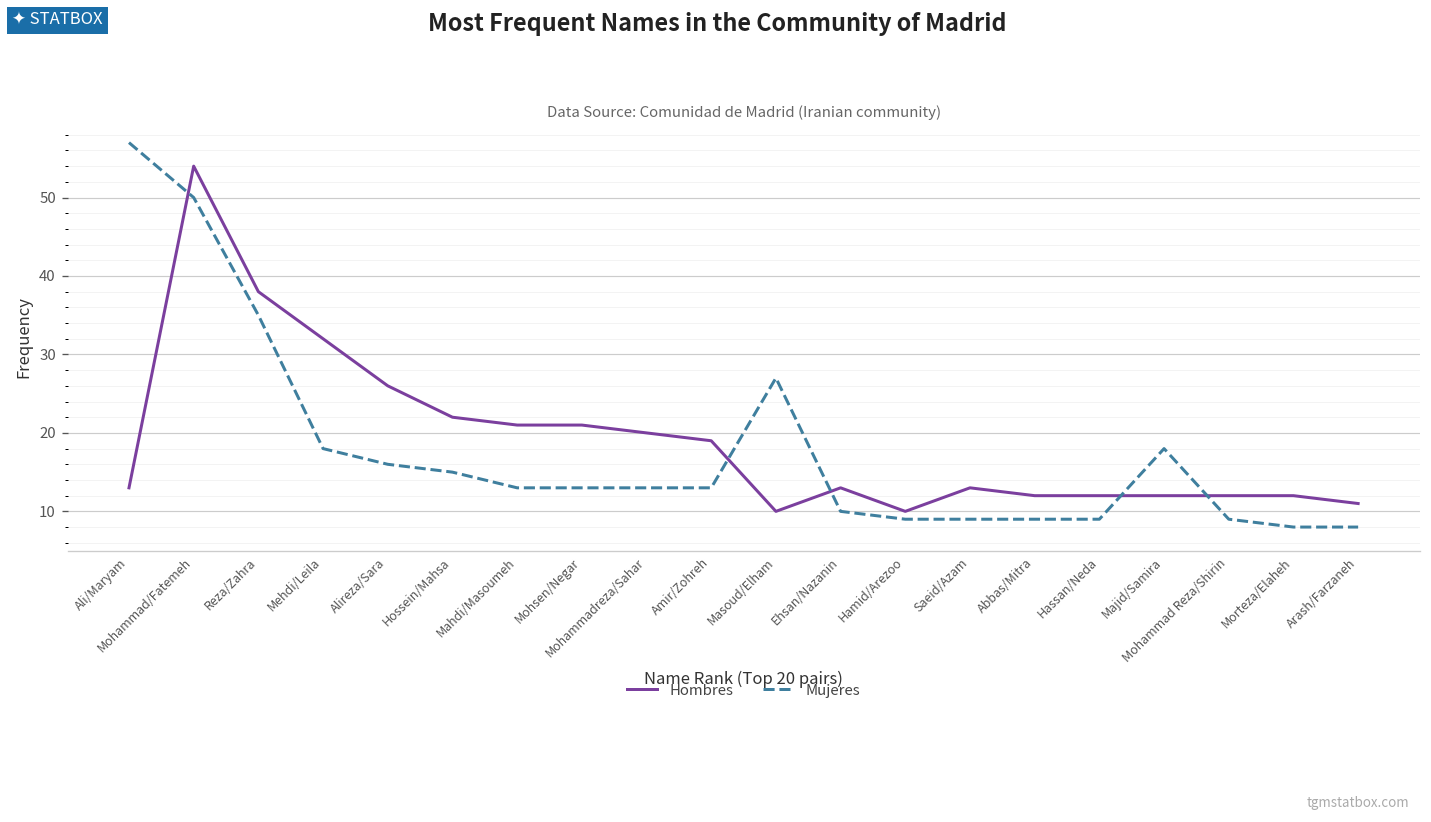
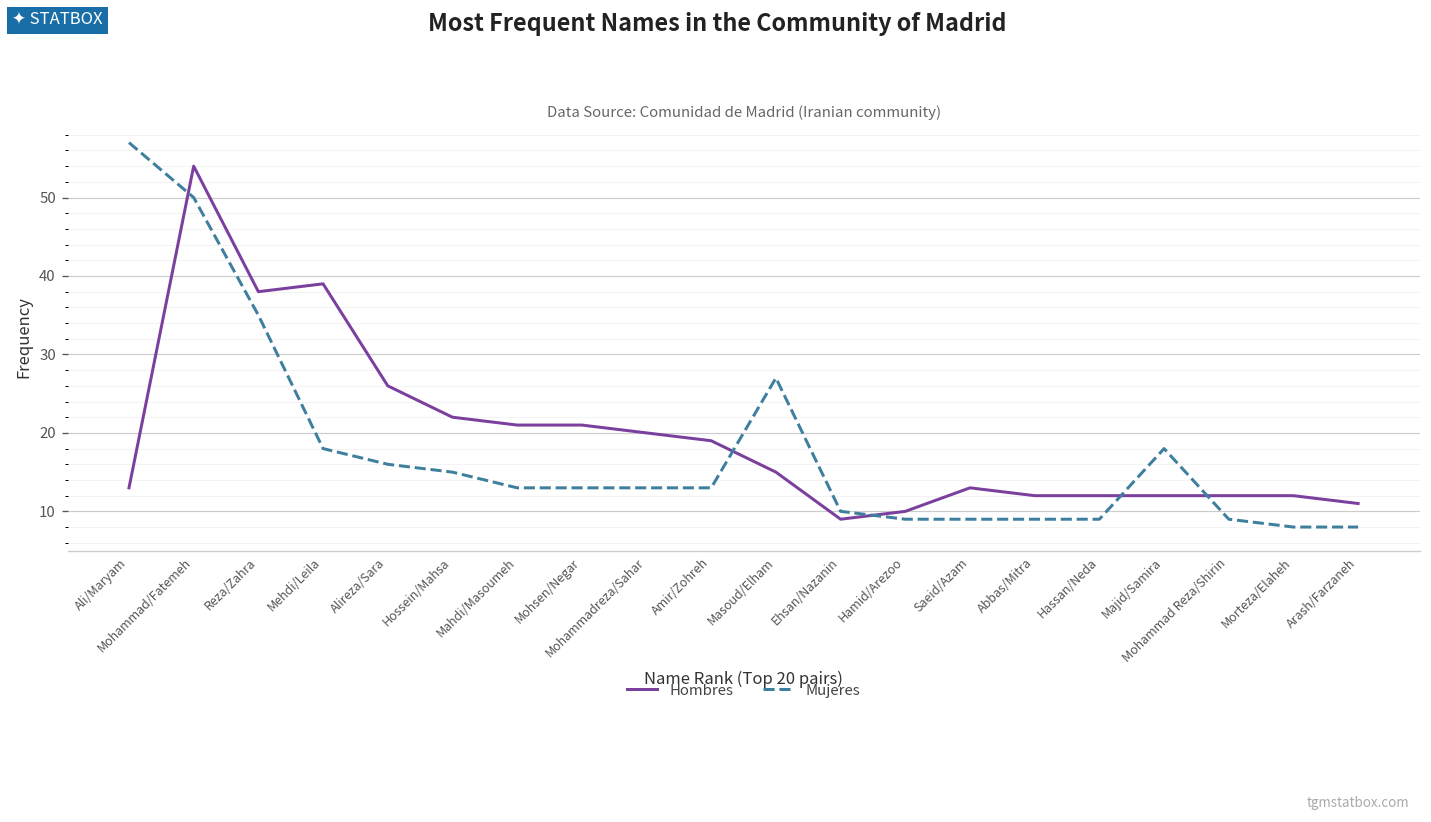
  {
    "Hombres": {
      "Ali/Maryam": 13,
      "Mohammad/Fatemeh": 54,
      "Reza/Zahra": 38,
-     "Mehdi/Leila": 32,
+     "Mehdi/Leila": 39,
      "Alireza/Sara": 26,
      "Hossein/Mahsa": 22,
      "Mahdi/Masoumeh": 21,
      "Mohsen/Negar": 21,
      "Mohammadreza/Sahar": 20,
      "Amir/Zohreh": 19,
-     "Masoud/Elham": 10,
-     "Ehsan/Nazanin": 13,
+     "Masoud/Elham": 15,
+     "Ehsan/Nazanin": 9,
      "Hamid/Arezoo": 10,
      "Saeid/Azam": 13,
      "Abbas/Mitra": 12,
      "Hassan/Neda": 12,
      "Majid/Samira": 12,
      "Mohammad Reza/Shirin": 12,
      "Morteza/Elaheh": 12,
      "Arash/Farzaneh": 11
    },
    "Mujeres": {
      "Ali/Maryam": 57,
      "Mohammad/Fatemeh": 50,
      "Reza/Zahra": 35,
      "Mehdi/Leila": 18,
      "Alireza/Sara": 16,
      "Hossein/Mahsa": 15,
      "Mahdi/Masoumeh": 13,
      "Mohsen/Negar": 13,
      "Mohammadreza/Sahar": 13,
      "Amir/Zohreh": 13,
      "Masoud/Elham": 27,
      "Ehsan/Nazanin": 10,
      "Hamid/Arezoo": 9,
      "Saeid/Azam": 9,
      "Abbas/Mitra": 9,
      "Hassan/Neda": 9,
      "Majid/Samira": 18,
      "Mohammad Reza/Shirin": 9,
      "Morteza/Elaheh": 8,
      "Arash/Farzaneh": 8
    }
  }
